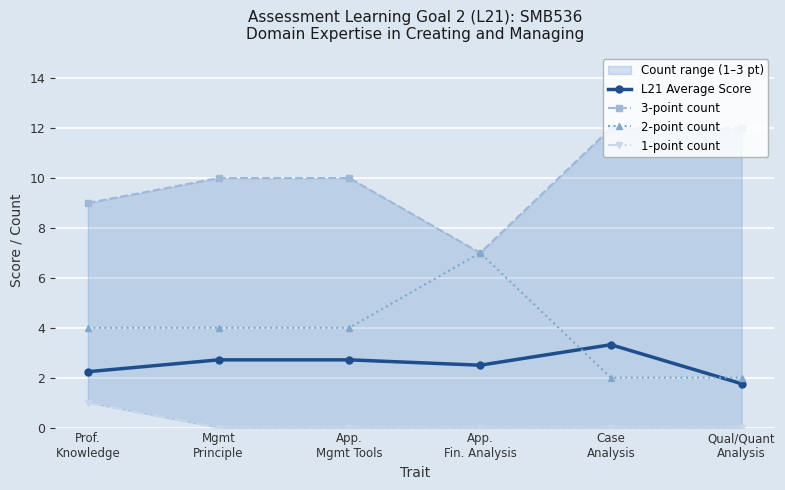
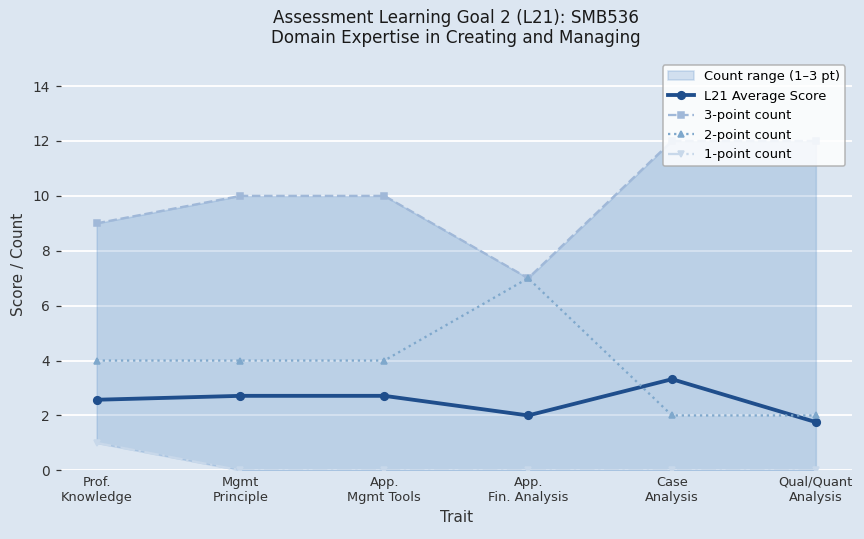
  {
    "L21 Average Score": {
-     "Prof. Knowledge": 2.2,
+     "Prof. Knowledge": 2.6,
      "Mgmt Principle": 2.7,
      "App. Mgmt Tools": 2.7,
-     "App. Fin. Analysis": 2.5,
+     "App. Fin. Analysis": 2.0,
      "Case Analysis": 3.3,
      "Qual/Quant Analysis": 1.8
    }
  }
